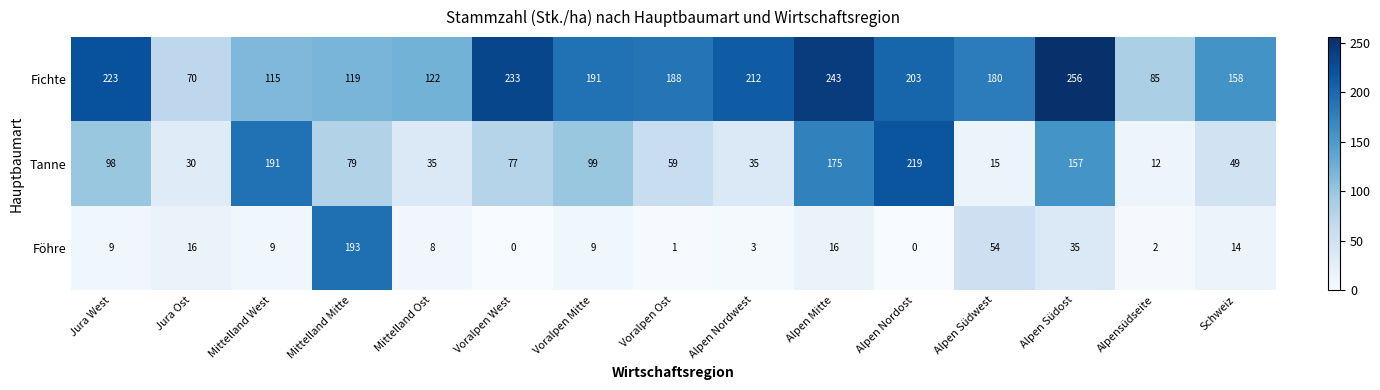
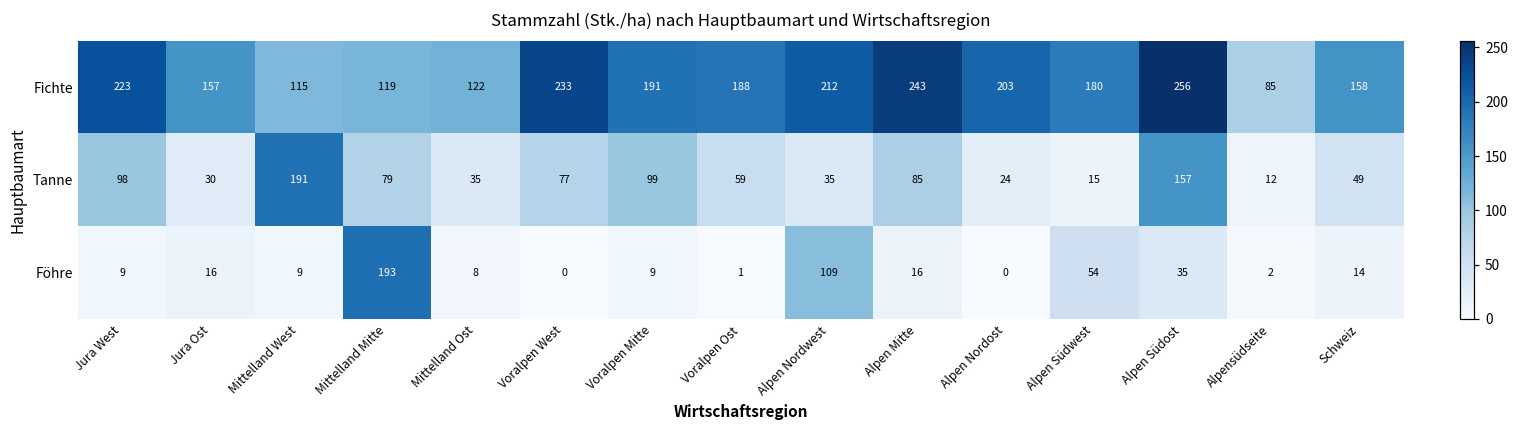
  {
    "Fichte": {
      "Jura West": 223,
-     "Jura Ost": 70,
+     "Jura Ost": 157,
      "Mittelland West": 115,
      "Mittelland Mitte": 119,
      "Mittelland Ost": 122,
      "Voralpen West": 233,
      "Voralpen Mitte": 191,
      "Voralpen Ost": 188,
      "Alpen Nordwest": 212,
      "Alpen Mitte": 243,
      "Alpen Nordost": 203,
      "Alpen Südwest": 180,
      "Alpen Südost": 256,
      "Alpensüdseite": 85,
      "Schweiz": 158
    },
    "Tanne": {
      "Jura West": 98,
      "Jura Ost": 30,
      "Mittelland West": 191,
      "Mittelland Mitte": 79,
      "Mittelland Ost": 35,
      "Voralpen West": 77,
      "Voralpen Mitte": 99,
      "Voralpen Ost": 59,
      "Alpen Nordwest": 35,
-     "Alpen Mitte": 175,
-     "Alpen Nordost": 219,
+     "Alpen Mitte": 85,
+     "Alpen Nordost": 24,
      "Alpen Südwest": 15,
      "Alpen Südost": 157,
      "Alpensüdseite": 12,
      "Schweiz": 49
    },
    "Föhre": {
      "Jura West": 9,
      "Jura Ost": 16,
      "Mittelland West": 9,
      "Mittelland Mitte": 193,
      "Mittelland Ost": 8,
      "Voralpen West": 0,
      "Voralpen Mitte": 9,
      "Voralpen Ost": 1,
-     "Alpen Nordwest": 3,
+     "Alpen Nordwest": 109,
      "Alpen Mitte": 16,
      "Alpen Nordost": 0,
      "Alpen Südwest": 54,
      "Alpen Südost": 35,
      "Alpensüdseite": 2,
      "Schweiz": 14
    }
  }
